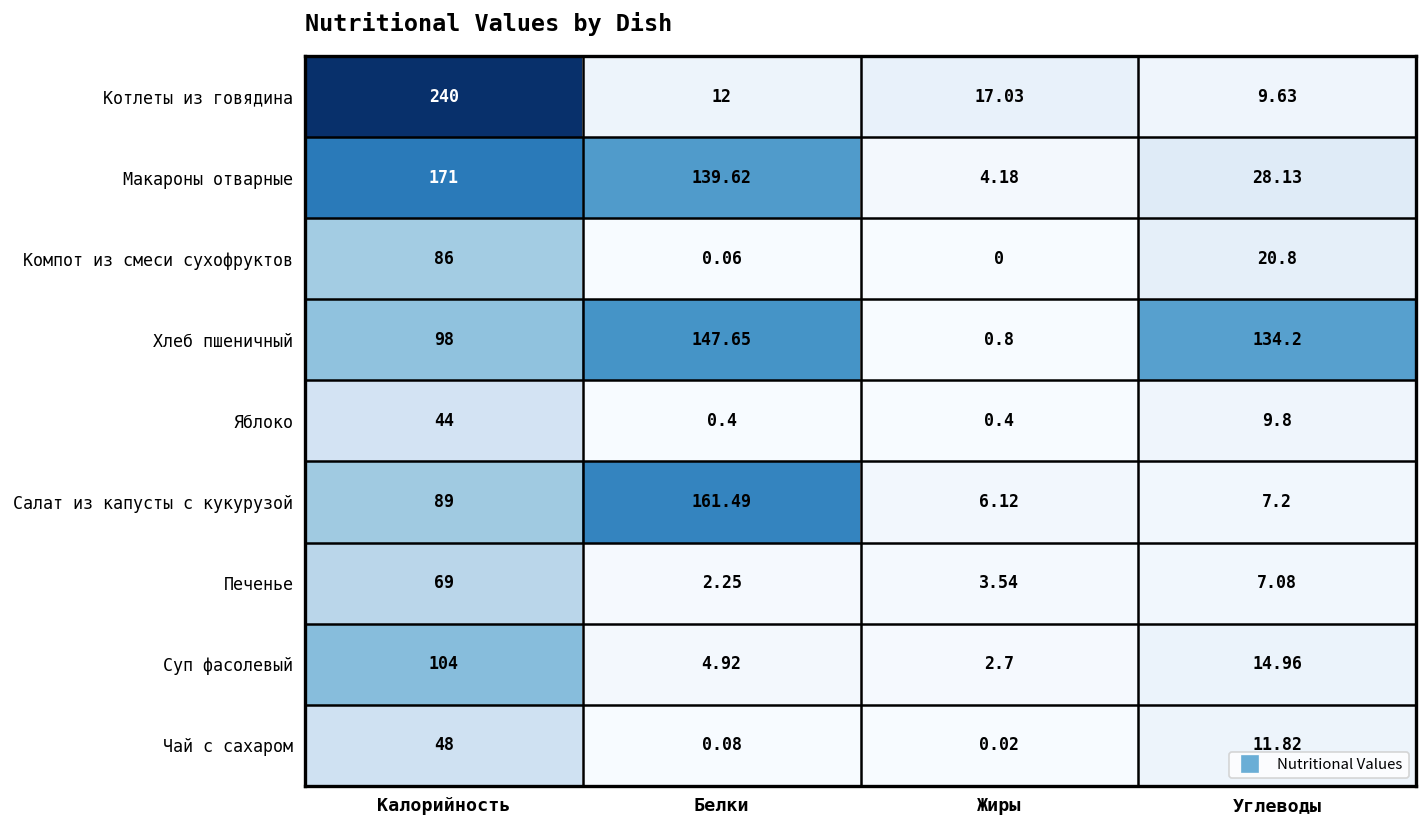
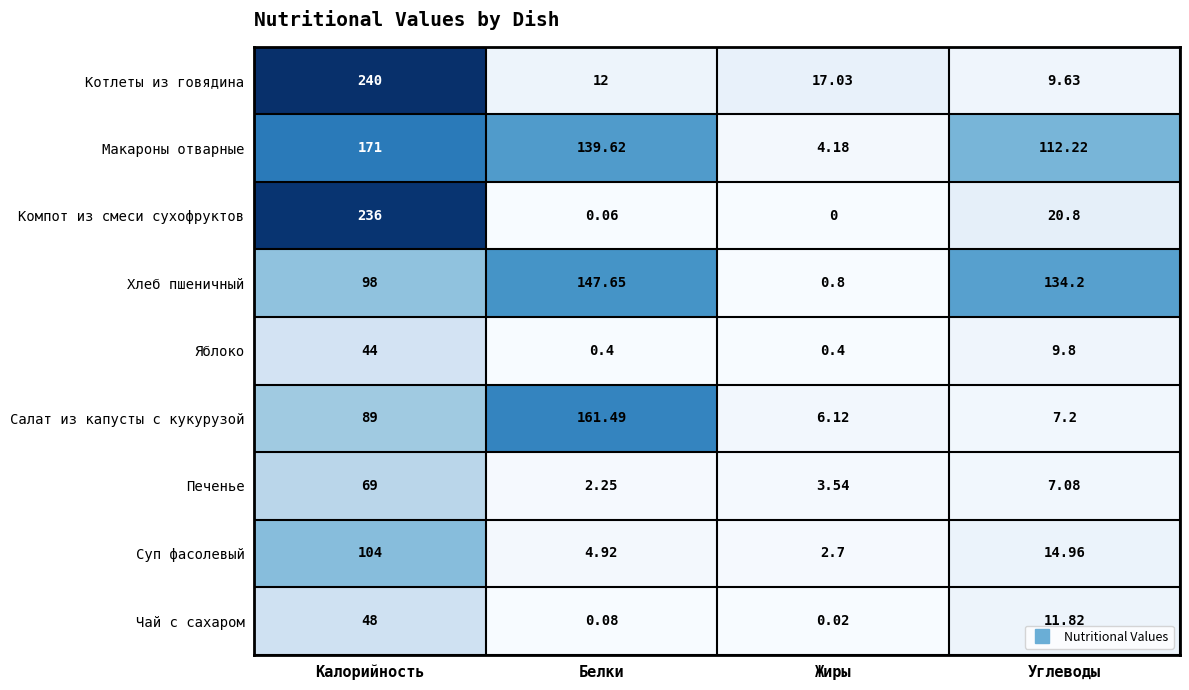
  {
    "Котлеты из говядина": {
      "Калорийность": 240,
      "Белки": 12,
      "Жиры": 17.03,
      "Углеводы": 9.63
    },
    "Макароны отварные": {
      "Калорийность": 171,
      "Белки": 139.62,
      "Жиры": 4.18,
-     "Углеводы": 28.13
+     "Углеводы": 112.22
    },
    "Компот из смеси сухофруктов": {
-     "Калорийность": 86,
+     "Калорийность": 236,
      "Белки": 0.06,
      "Жиры": 0,
      "Углеводы": 20.8
    },
    "Хлеб пшеничный": {
      "Калорийность": 98,
      "Белки": 147.65,
      "Жиры": 0.8,
      "Углеводы": 134.2
    },
    "Яблоко": {
      "Калорийность": 44,
      "Белки": 0.4,
      "Жиры": 0.4,
      "Углеводы": 9.8
    },
    "Салат из капусты с кукурузой": {
      "Калорийность": 89,
      "Белки": 161.49,
      "Жиры": 6.12,
      "Углеводы": 7.2
    },
    "Печенье": {
      "Калорийность": 69,
      "Белки": 2.25,
      "Жиры": 3.54,
      "Углеводы": 7.08
    },
    "Суп фасолевый": {
      "Калорийность": 104,
      "Белки": 4.92,
      "Жиры": 2.7,
      "Углеводы": 14.96
    },
    "Чай с сахаром": {
      "Калорийность": 48,
      "Белки": 0.08,
      "Жиры": 0.02
    }
  }
